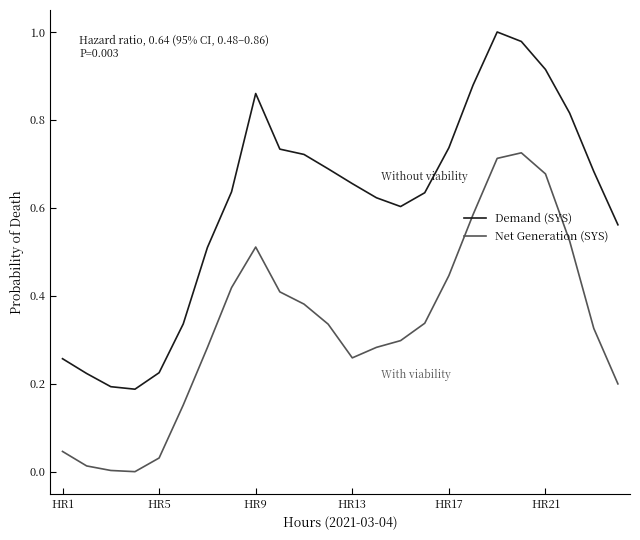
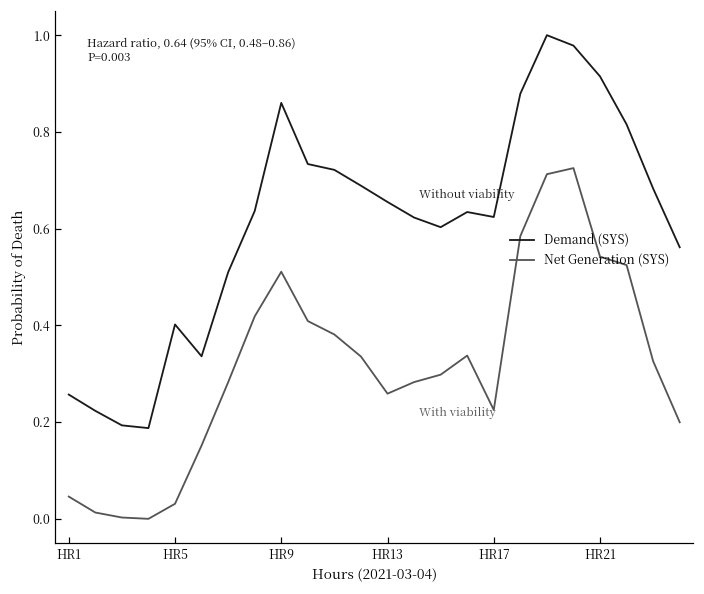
  {
    "Demand (SYS)": {
      "HR1": 0.26,
-     "HR5": 0.23,
+     "HR5": 0.40,
      "HR9": 0.86,
      "HR13": 0.66,
-     "HR17": 0.74,
+     "HR17": 0.62,
      "HR21": 0.91
    },
    "Net Generation (SYS)": {
      "HR1": 0.05,
      "HR5": 0.03,
      "HR9": 0.51,
      "HR13": 0.26,
-     "HR17": 0.45,
-     "HR21": 0.68
+     "HR17": 0.23,
+     "HR21": 0.54
    }
  }
